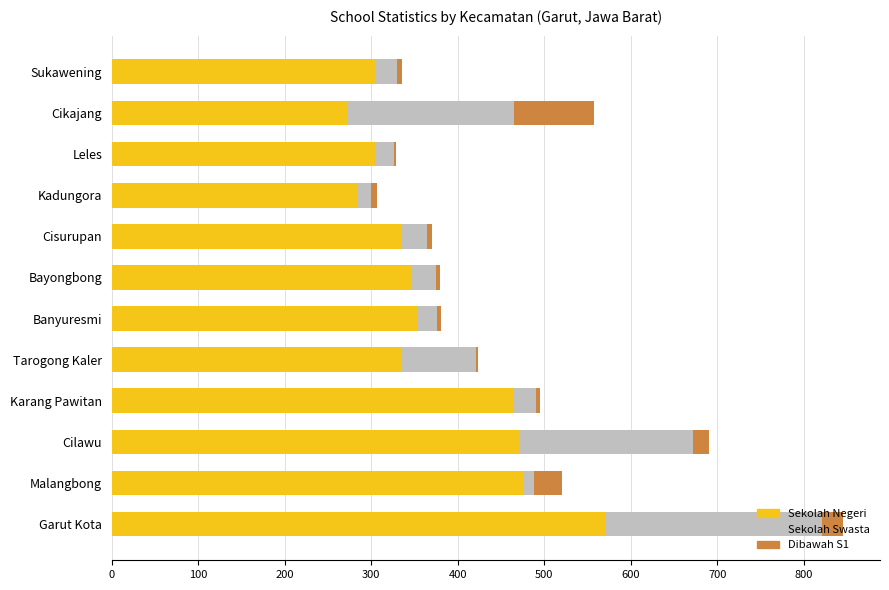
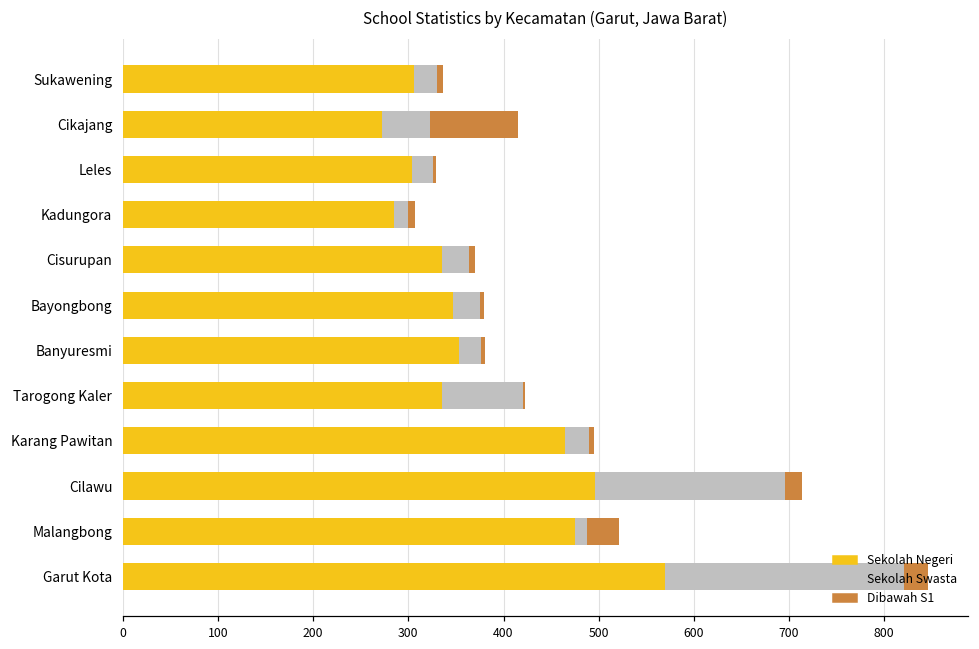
  {
    "Sekolah Negeri": {
      "Sukawening": 310,
      "Cikajang": 270,
      "Leles": 300,
      "Kadungora": 290,
      "Cisurupan": 340,
      "Bayongbong": 350,
      "Banyuresmi": 350,
      "Tarogong Kaler": 340,
      "Karang Pawitan": 470,
-     "Cilawu": 470,
+     "Cilawu": 500,
      "Malangbong": 480,
      "Garut Kota": 570
    },
    "Sekolah Swasta": {
      "Sukawening": 20,
-     "Cikajang": 190,
+     "Cikajang": 50,
      "Leles": 20,
      "Kadungora": 20,
      "Cisurupan": 30,
      "Bayongbong": 30,
      "Banyuresmi": 20,
      "Tarogong Kaler": 90,
      "Karang Pawitan": 30,
      "Cilawu": 200,
      "Malangbong": 10,
      "Garut Kota": 250
    },
    "Dibawah S1": {
      "Sukawening": 10,
      "Cikajang": 90,
      "Leles": 0,
      "Kadungora": 10,
      "Cisurupan": 10,
      "Bayongbong": 0,
      "Banyuresmi": 10,
      "Karang Pawitan": 10,
      "Cilawu": 20,
      "Malangbong": 30,
      "Garut Kota": 30
    }
  }
